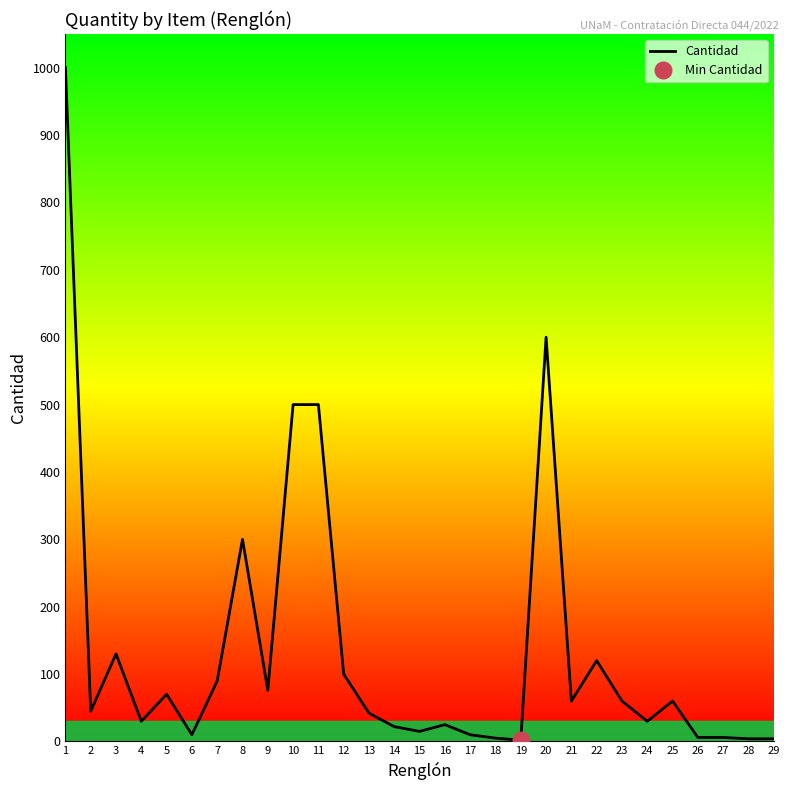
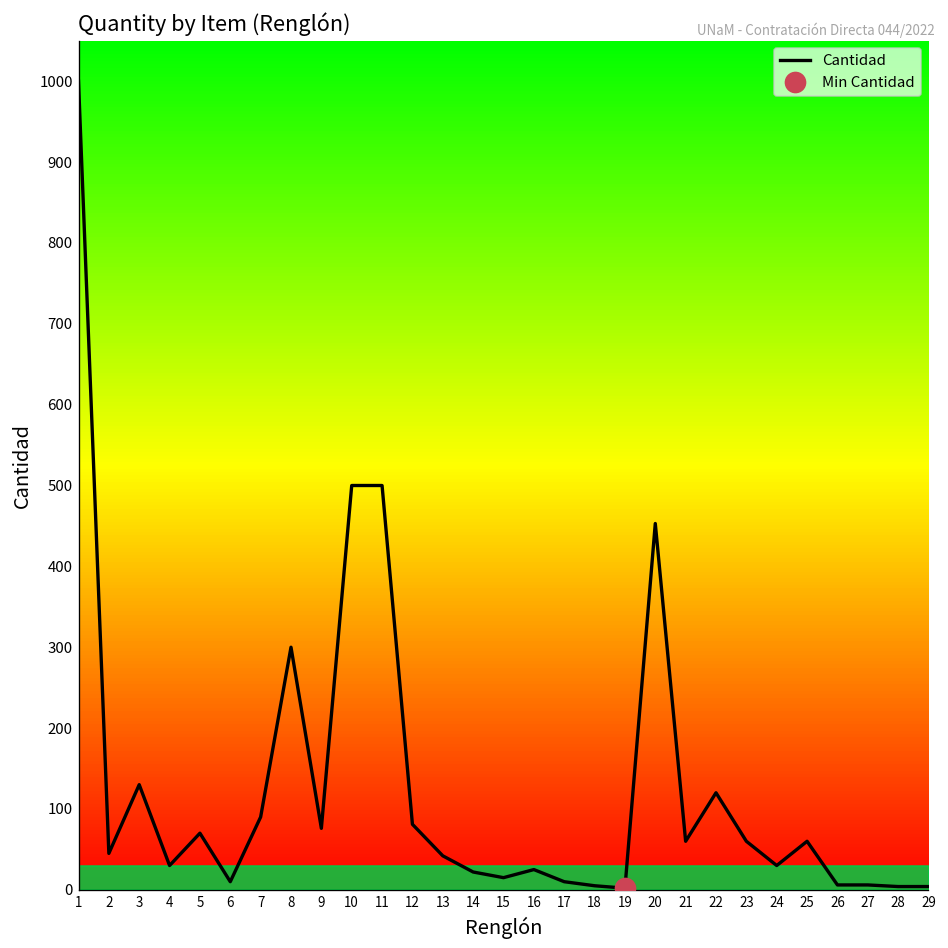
  {
    "Cantidad": {
      "1": 1000,
      "2": 50,
      "3": 130,
      "5": 70,
      "7": 90,
      "8": 300,
      "9": 80,
      "10": 500,
      "11": 500,
-     "12": 100,
+     "12": 80,
      "13": 40,
-     "20": 600,
+     "20": 450,
      "21": 60,
      "22": 120,
      "23": 60,
      "25": 60
    }
  }
